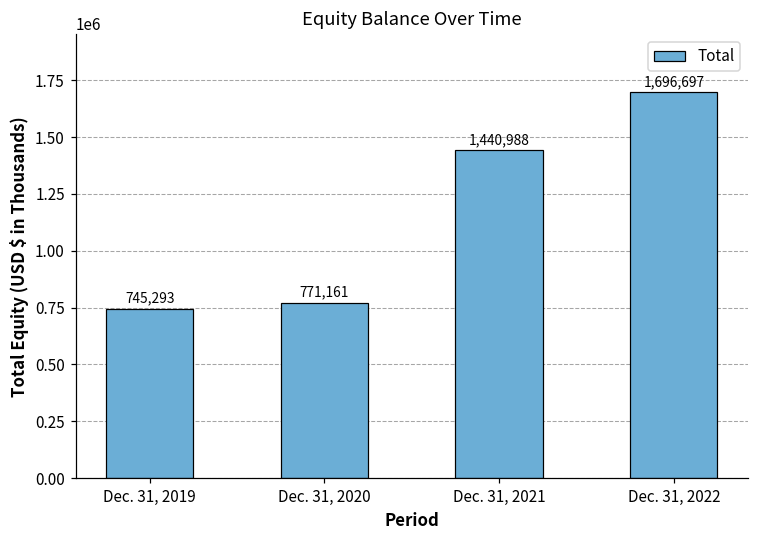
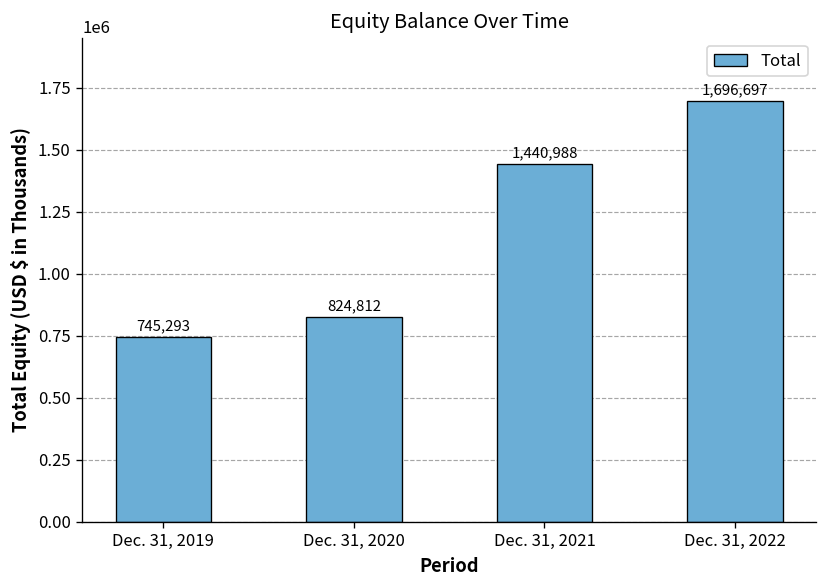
  {
    "Dec. 31, 2019": "745,293",
-   "Dec. 31, 2020": "771,161",
+   "Dec. 31, 2020": "824,812",
    "Dec. 31, 2021": "1,440,988",
    "Dec. 31, 2022": "1,696,697"
  }
